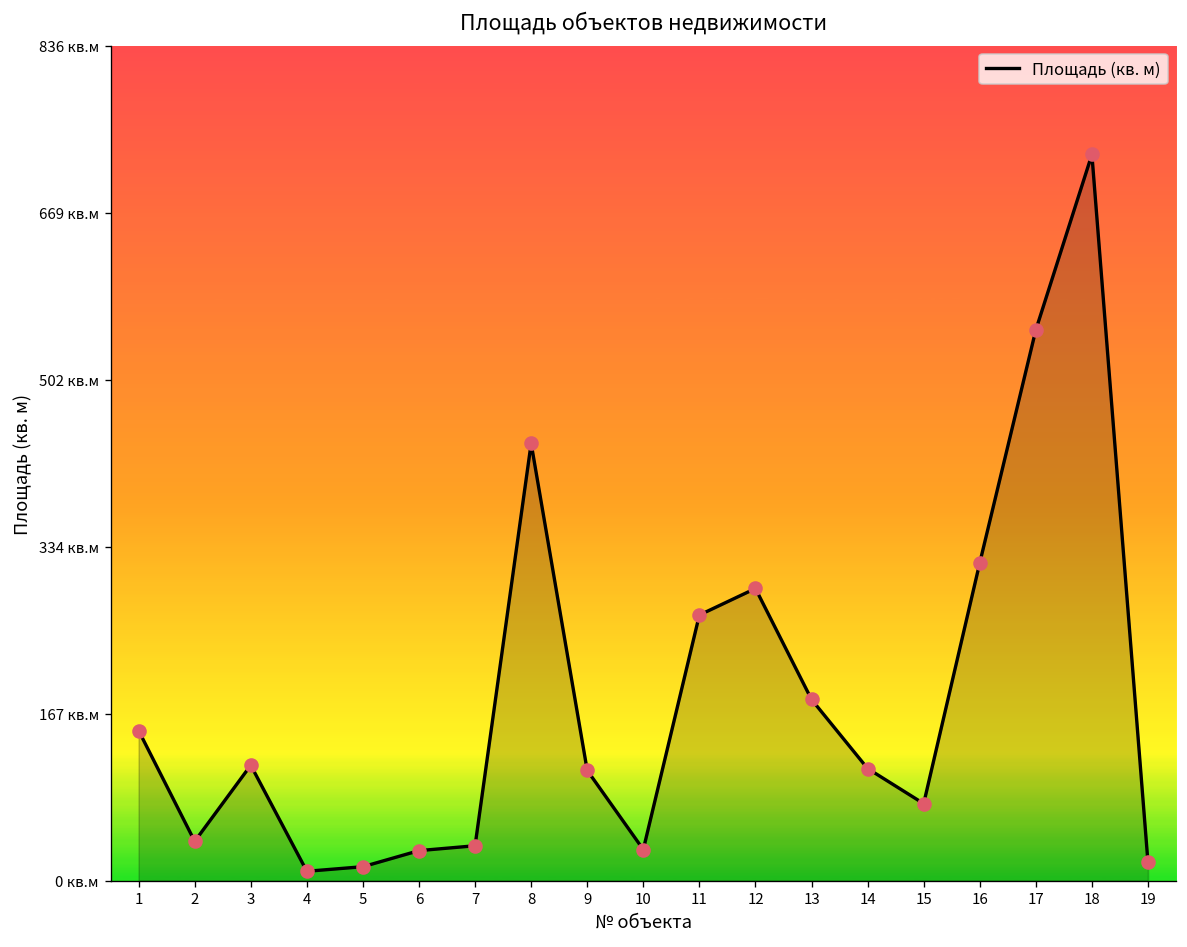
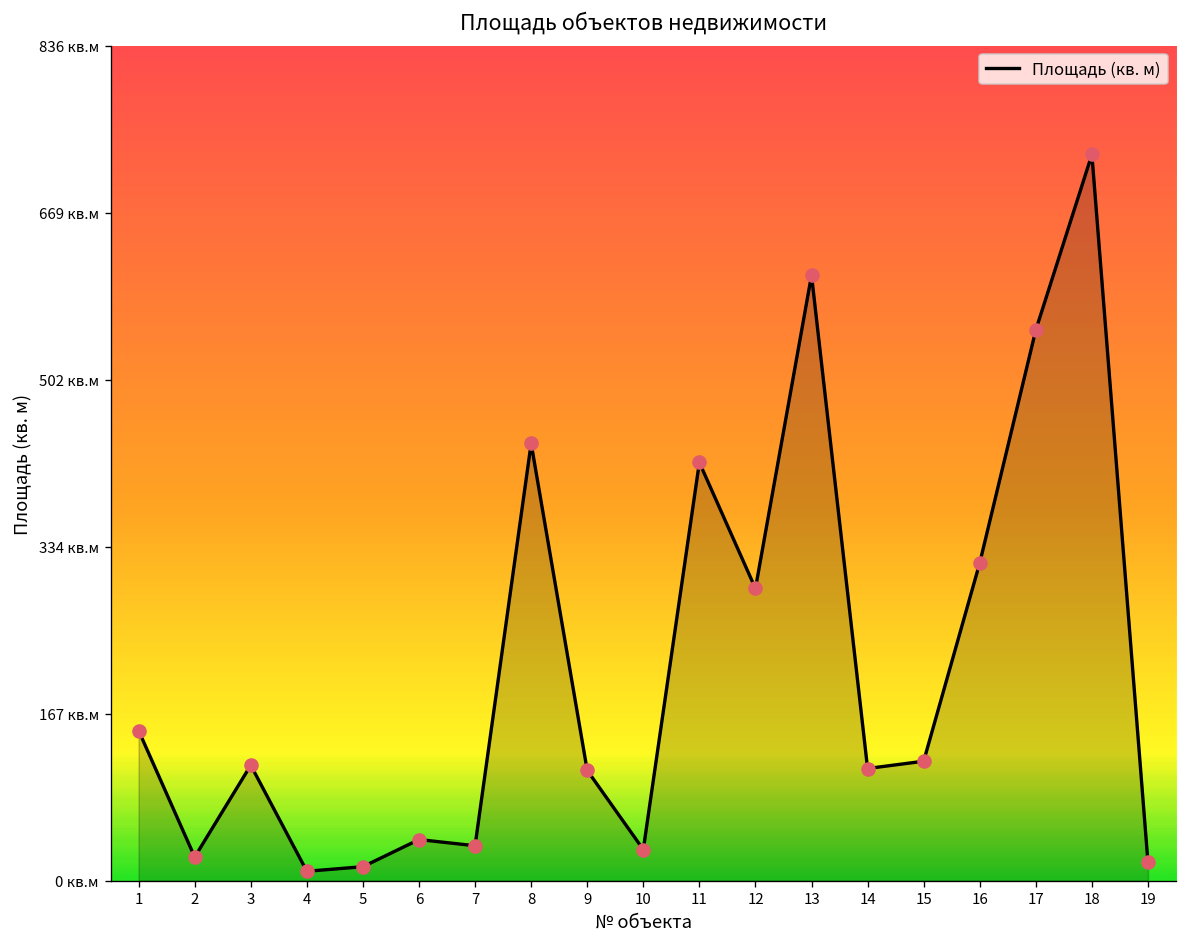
  {
    "1": "150 кв.м",
-   "2": "40 кв.м",
+   "2": "20 кв.м",
    "3": "120 кв.м",
    "4": "10 кв.м",
    "5": "10 кв.м",
-   "6": "30 кв.м",
+   "6": "40 кв.м",
    "7": "40 кв.м",
    "8": "440 кв.м",
    "9": "110 кв.м",
    "10": "30 кв.м",
-   "11": "270 кв.м",
+   "11": "420 кв.м",
    "12": "290 кв.м",
-   "13": "180 кв.м",
+   "13": "610 кв.м",
    "14": "110 кв.м",
-   "15": "80 кв.м",
+   "15": "120 кв.м",
    "16": "320 кв.м",
    "17": "550 кв.м",
    "18": "730 кв.м",
    "19": "20 кв.м"
  }
